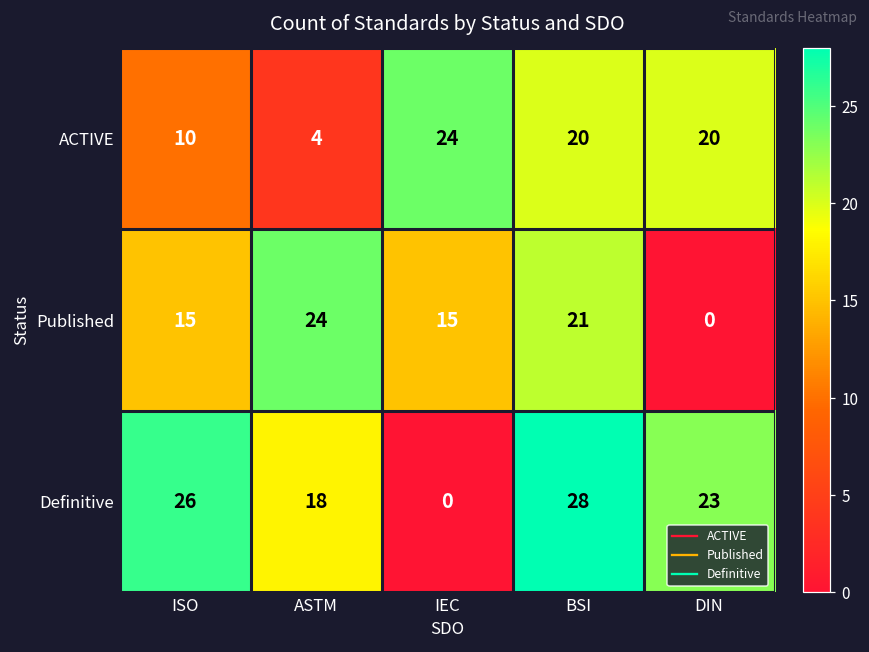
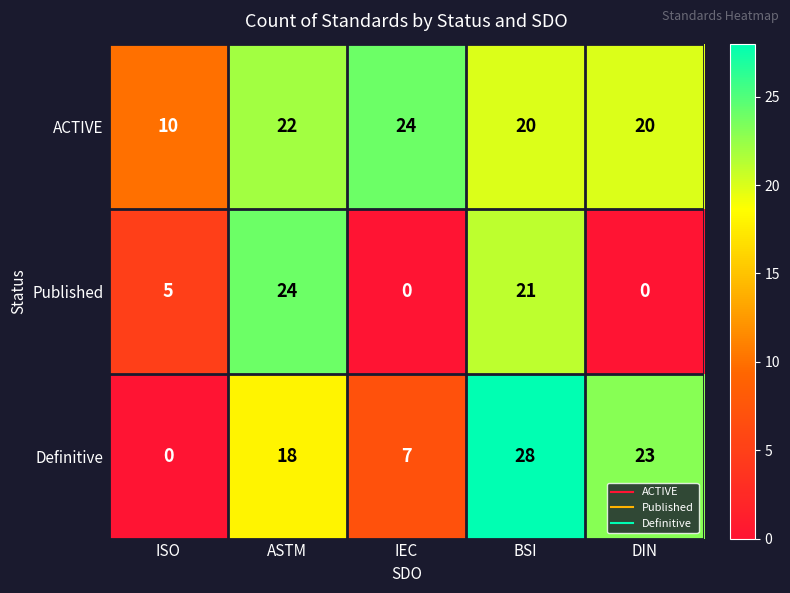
  {
    "ACTIVE": {
      "ISO": 10,
-     "ASTM": 4,
+     "ASTM": 22,
      "IEC": 24,
      "BSI": 20,
      "DIN": 20
    },
    "Published": {
-     "ISO": 15,
+     "ISO": 5,
      "ASTM": 24,
-     "IEC": 15,
+     "IEC": 0,
      "BSI": 21,
      "DIN": 0
    },
    "Definitive": {
-     "ISO": 26,
+     "ISO": 0,
      "ASTM": 18,
-     "IEC": 0,
+     "IEC": 7,
      "BSI": 28,
      "DIN": 23
    }
  }
